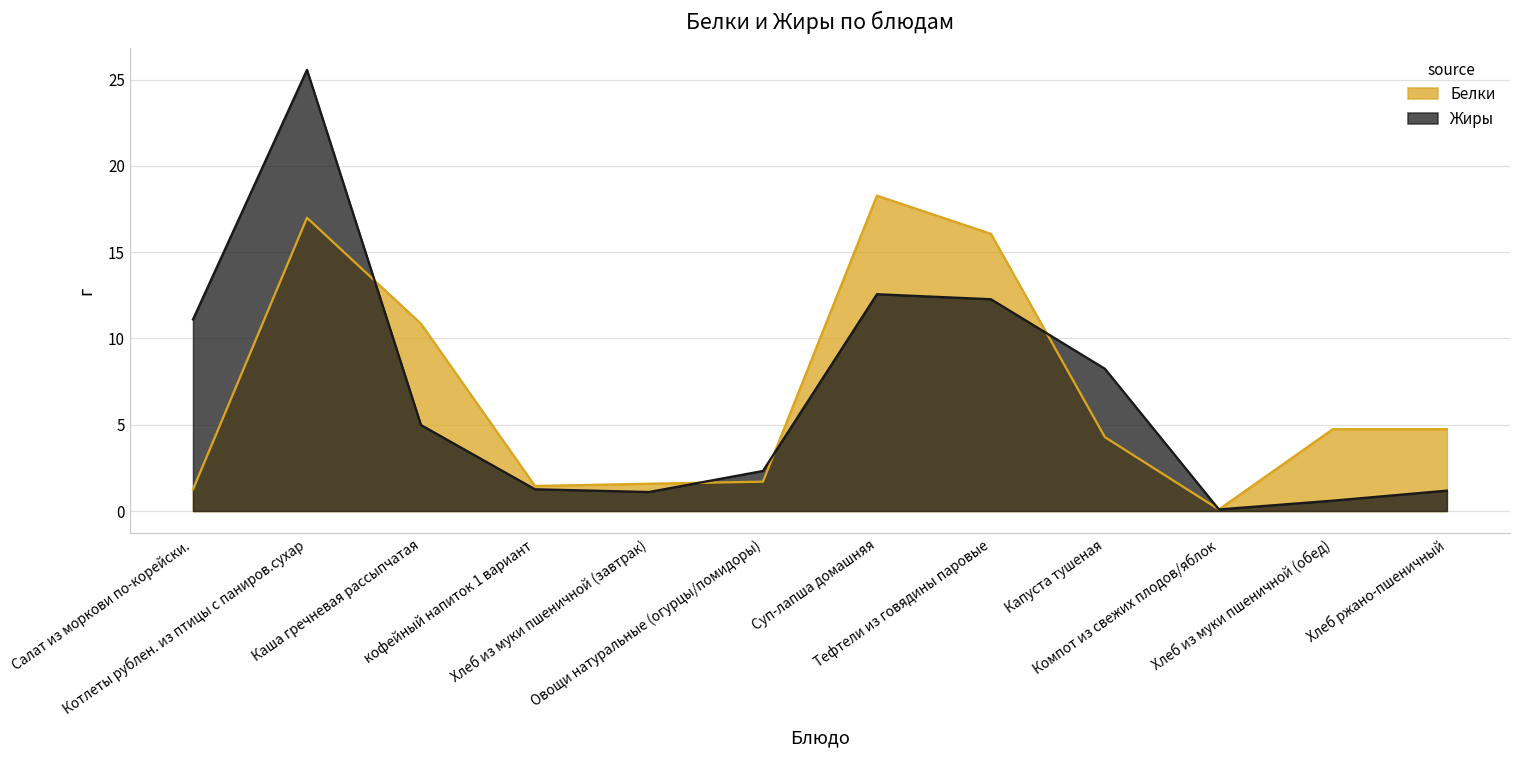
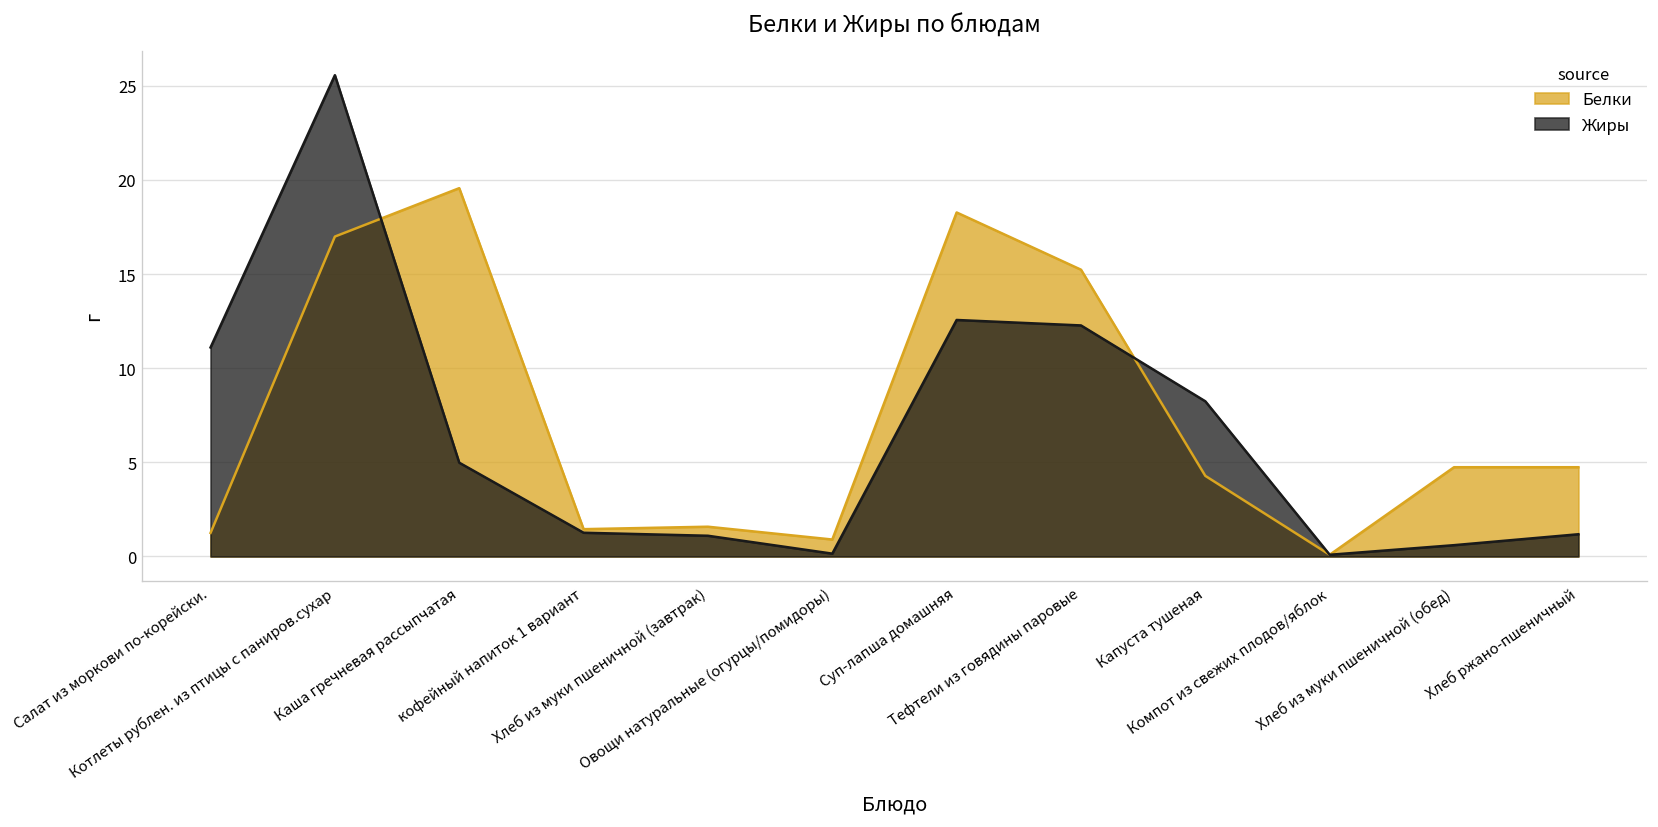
  {
    "Белки": {
      "Салат из моркови по-корейски.": 1.3,
      "Котлеты рублен. из птицы с паниров.сухар": 17.0,
-     "Каша гречневая рассыпчатая": 10.9,
+     "Каша гречневая рассыпчатая": 19.6,
      "кофейный напиток 1 вариант": 1.5,
      "Хлеб из муки пшеничной (завтрак)": 1.6,
-     "Овощи натуральные (огурцы/помидоры)": 1.7,
+     "Овощи натуральные (огурцы/помидоры)": 0.9,
      "Суп-лапша домашняя": 18.3,
-     "Тефтели из говядины паровые": 16.1,
+     "Тефтели из говядины паровые": 15.2,
      "Капуста тушеная": 4.3,
      "Хлеб из муки пшеничной (обед)": 4.7,
      "Хлеб ржано-пшеничный": 4.7
    },
    "Жиры": {
      "Салат из моркови по-корейски.": 11.1,
      "Котлеты рублен. из птицы с паниров.сухар": 25.6,
      "Каша гречневая рассыпчатая": 5.0,
      "кофейный напиток 1 вариант": 1.3,
      "Хлеб из муки пшеничной (завтрак)": 1.1,
-     "Овощи натуральные (огурцы/помидоры)": 2.3,
+     "Овощи натуральные (огурцы/помидоры)": 0.2,
      "Суп-лапша домашняя": 12.6,
      "Тефтели из говядины паровые": 12.3,
      "Капуста тушеная": 8.2,
      "Хлеб из муки пшеничной (обед)": 0.6,
      "Хлеб ржано-пшеничный": 1.2
    }
  }
